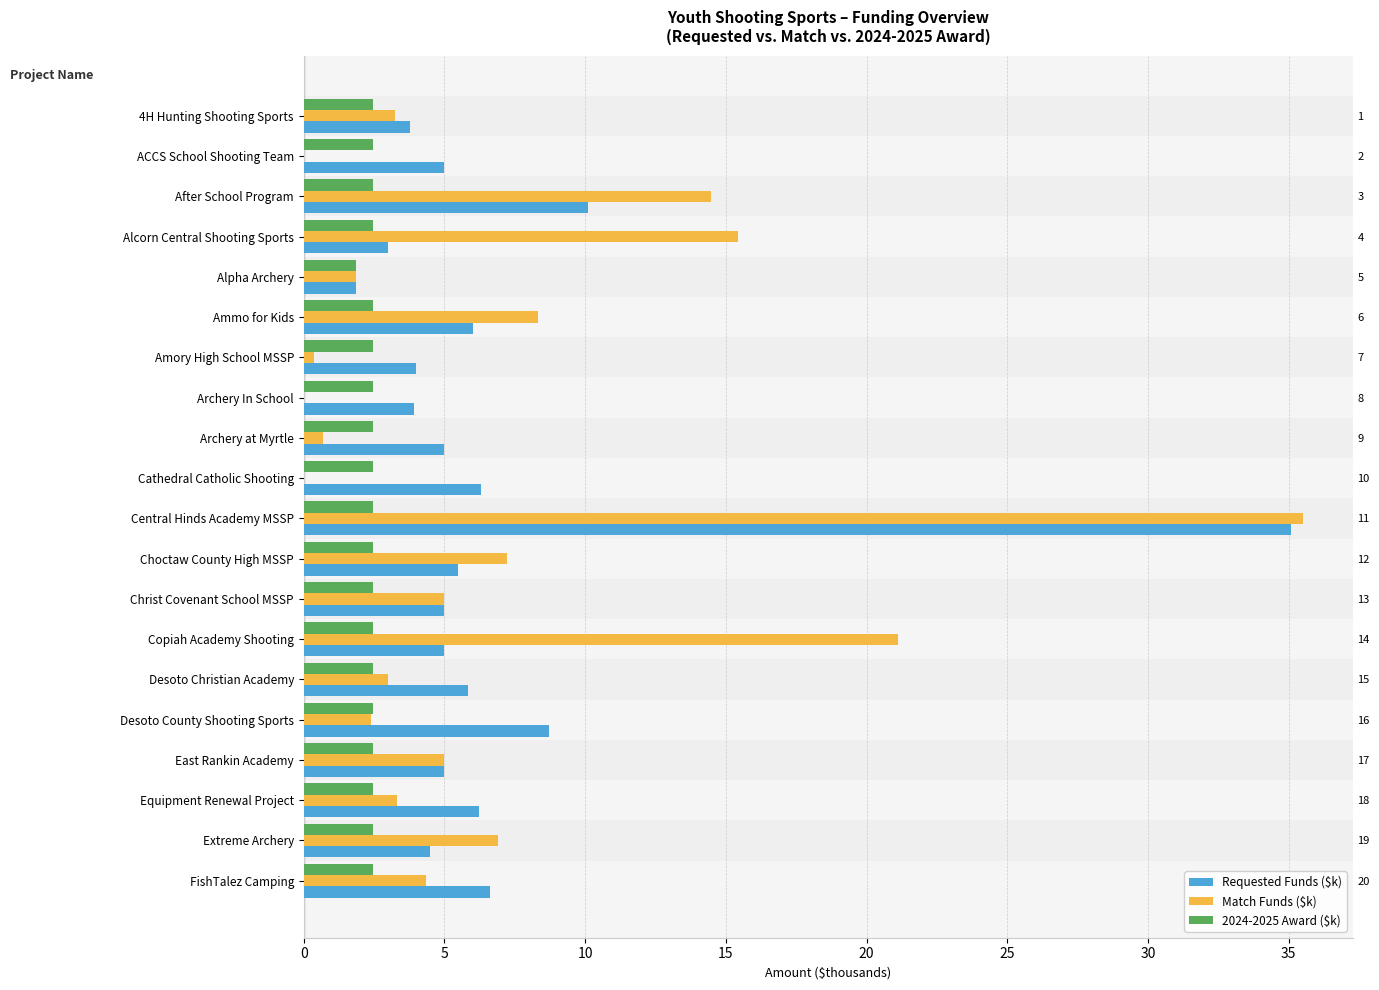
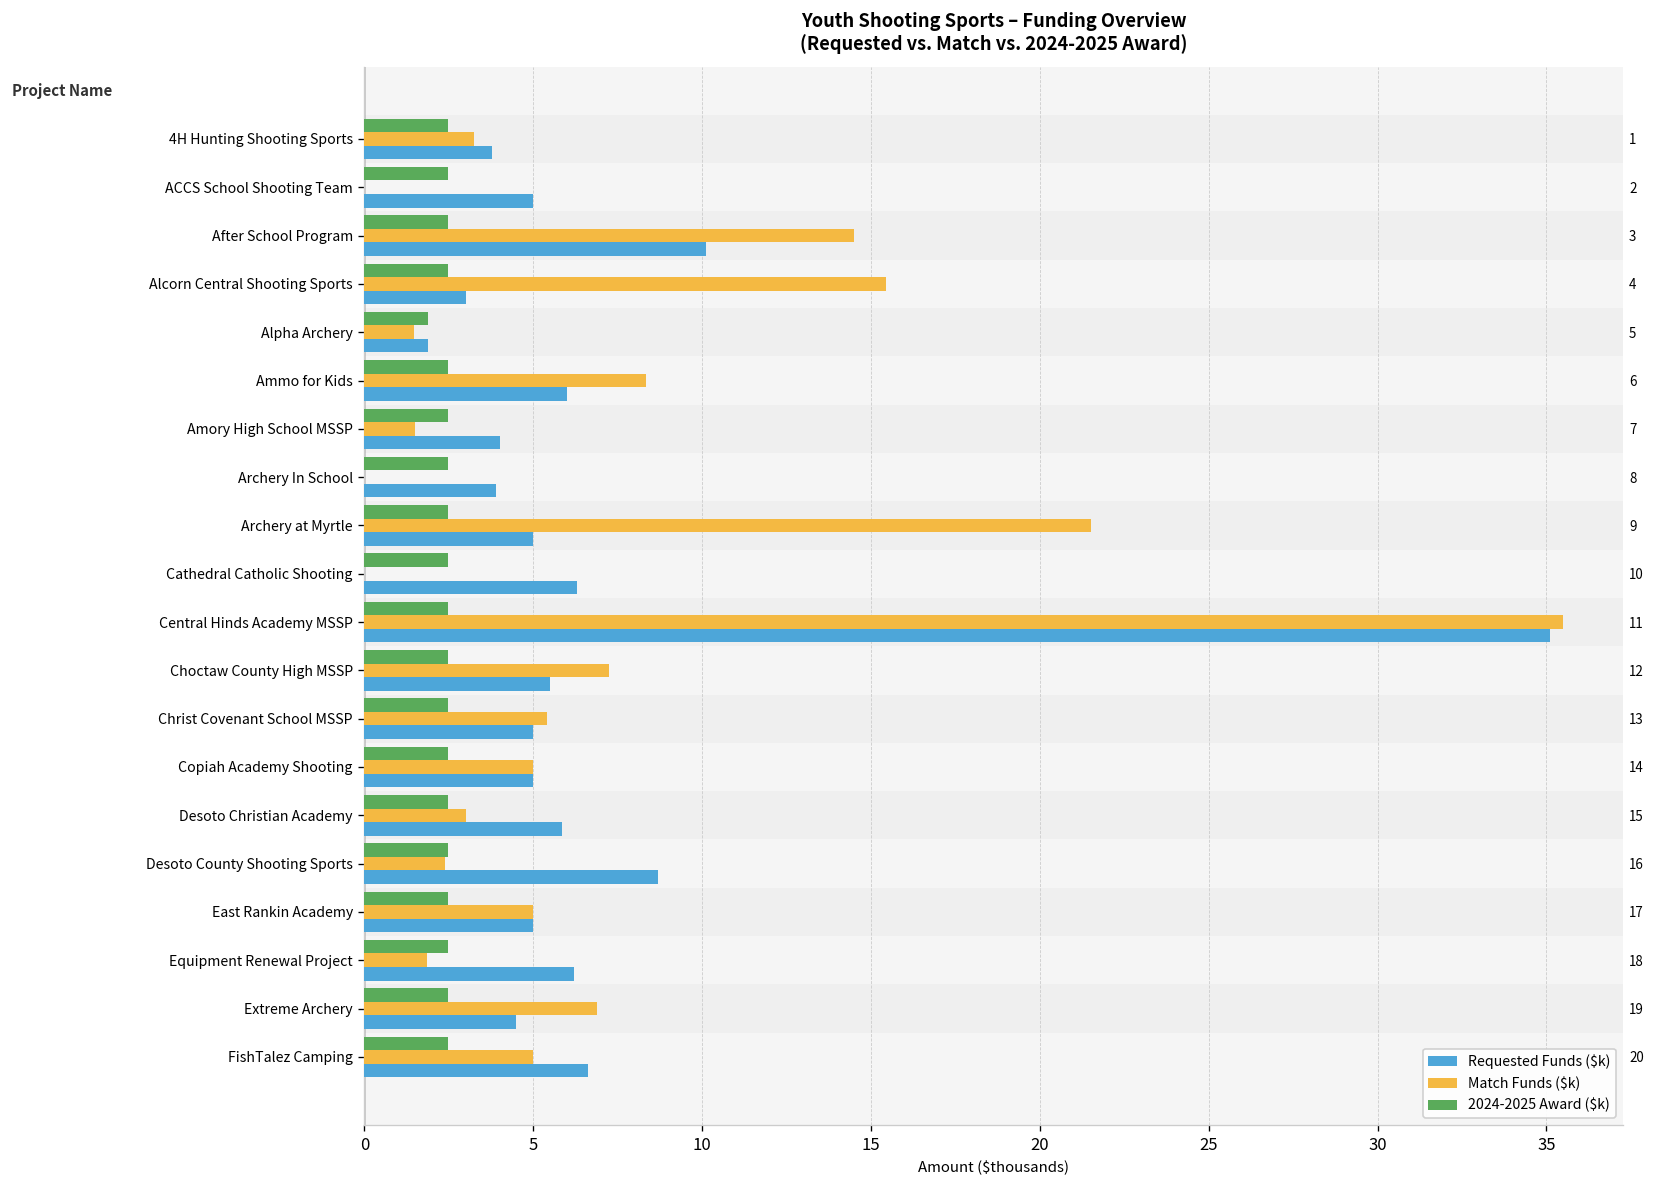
  {
    "Match Funds ($k)": {
      "4H Hunting Shooting Sports": 3.2,
      "ACCS School Shooting Team": 0.0,
      "After School Program": 14.5,
      "Alcorn Central Shooting Sports": 15.4,
-     "Alpha Archery": 1.9,
+     "Alpha Archery": 1.5,
      "Ammo for Kids": 8.3,
-     "Amory High School MSSP": 0.4,
+     "Amory High School MSSP": 1.5,
      "Archery In School": 0.0,
-     "Archery at Myrtle": 0.7,
+     "Archery at Myrtle": 21.5,
      "Cathedral Catholic Shooting": 0.0,
      "Central Hinds Academy MSSP": 35.5,
      "Choctaw County High MSSP": 7.2,
-     "Christ Covenant School MSSP": 5.0,
-     "Copiah Academy Shooting": 21.1,
+     "Christ Covenant School MSSP": 5.4,
+     "Copiah Academy Shooting": 5.0,
      "Desoto Christian Academy": 3.0,
      "Desoto County Shooting Sports": 2.4,
      "East Rankin Academy": 5.0,
-     "Equipment Renewal Project": 3.3,
+     "Equipment Renewal Project": 1.9,
      "Extreme Archery": 6.9,
-     "FishTalez Camping": 4.3
+     "FishTalez Camping": 5.0
    }
  }
